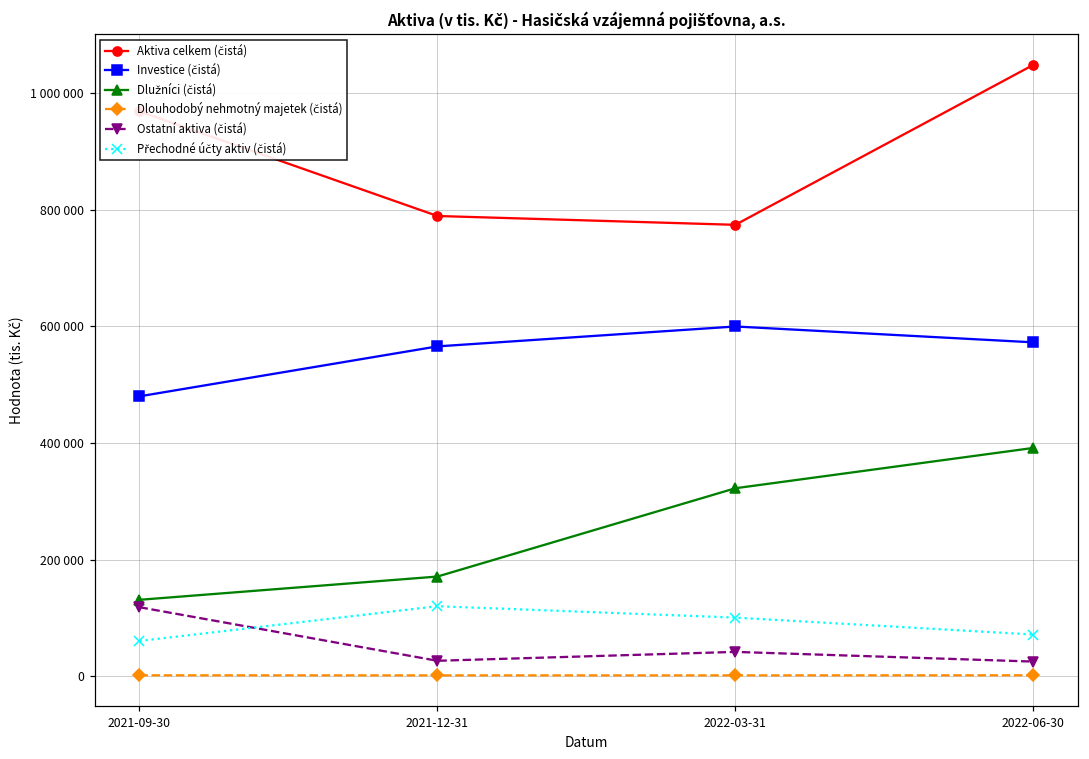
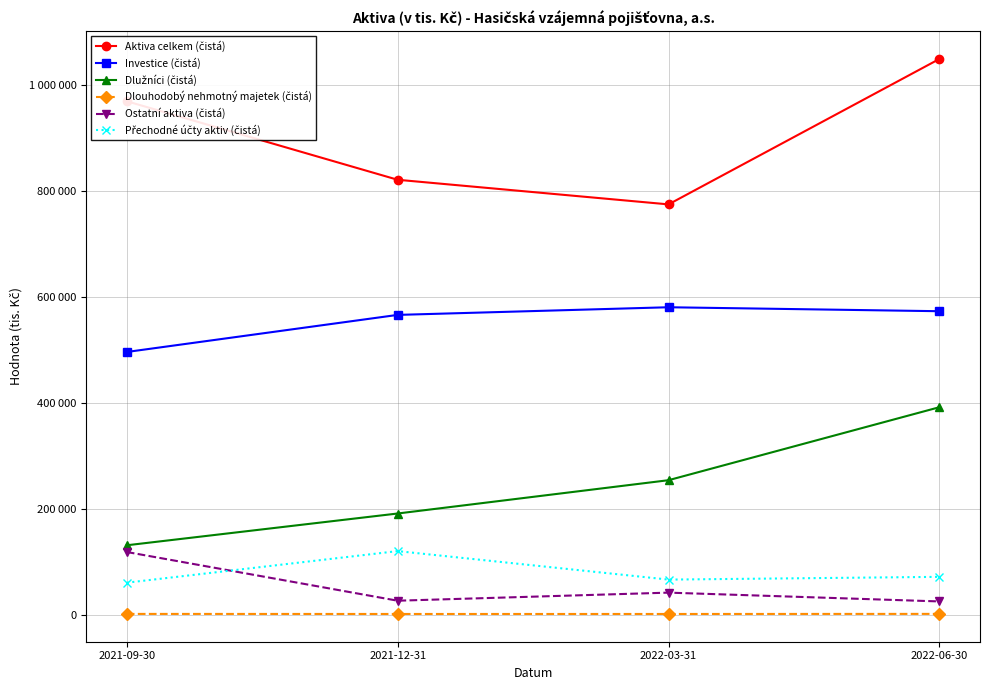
  {
    "Aktiva celkem (čistá)": {
-     "2021-12-31": 790000,
+     "2021-12-31": 820000,
      "2022-03-31": 770000,
      "2022-06-30": 1050000
    },
    "Investice (čistá)": {
-     "2021-09-30": 480000,
+     "2021-09-30": 500000,
      "2021-12-31": 570000,
-     "2022-03-31": 600000,
+     "2022-03-31": 580000,
      "2022-06-30": 570000
    },
    "Dlužníci (čistá)": {
      "2021-09-30": 130000,
-     "2021-12-31": 170000,
-     "2022-03-31": 320000,
+     "2021-12-31": 190000,
+     "2022-03-31": 250000,
      "2022-06-30": 390000
    },
    "Dlouhodobý nehmotný majetek (čistá)": {
      "2021-09-30": 0,
      "2021-12-31": 0,
      "2022-03-31": 0,
      "2022-06-30": 0
    },
    "Ostatní aktiva (čistá)": {
      "2021-09-30": 120000,
      "2021-12-31": 30000,
      "2022-03-31": 40000,
      "2022-06-30": 20000
    },
    "Přechodné účty aktiv (čistá)": {
      "2021-09-30": 60000,
      "2021-12-31": 120000,
-     "2022-03-31": 100000,
+     "2022-03-31": 70000,
      "2022-06-30": 70000
    }
  }
